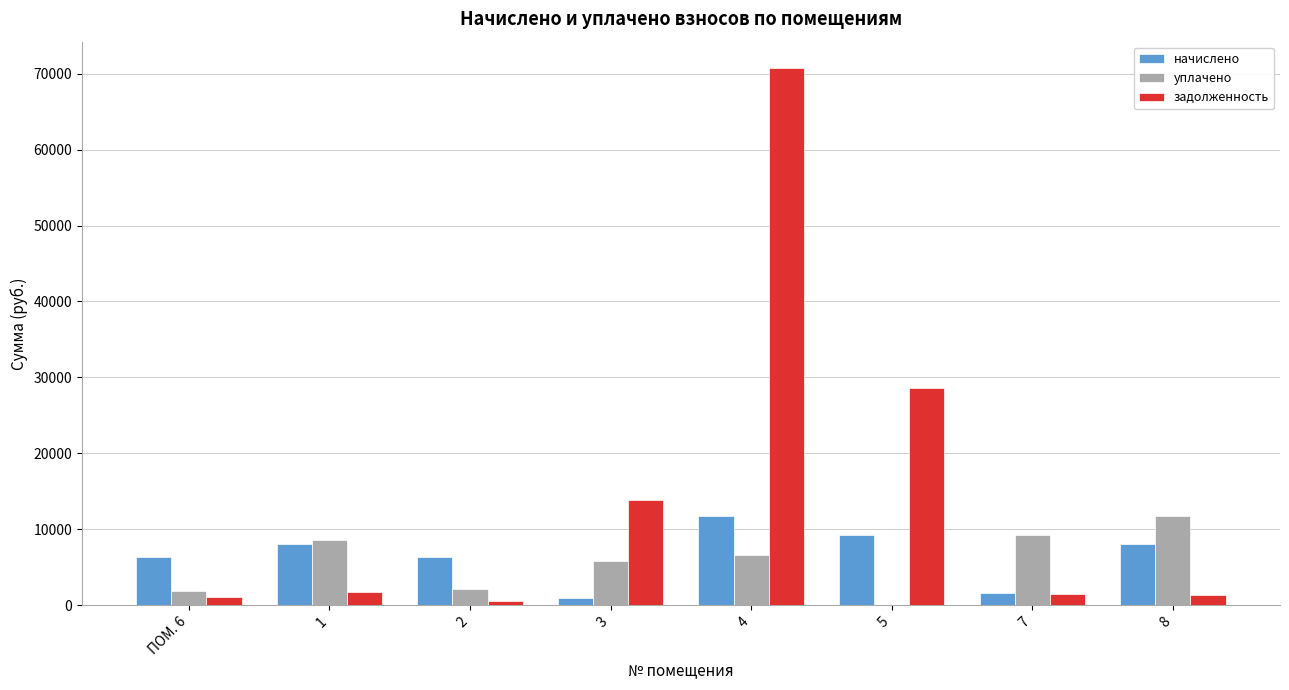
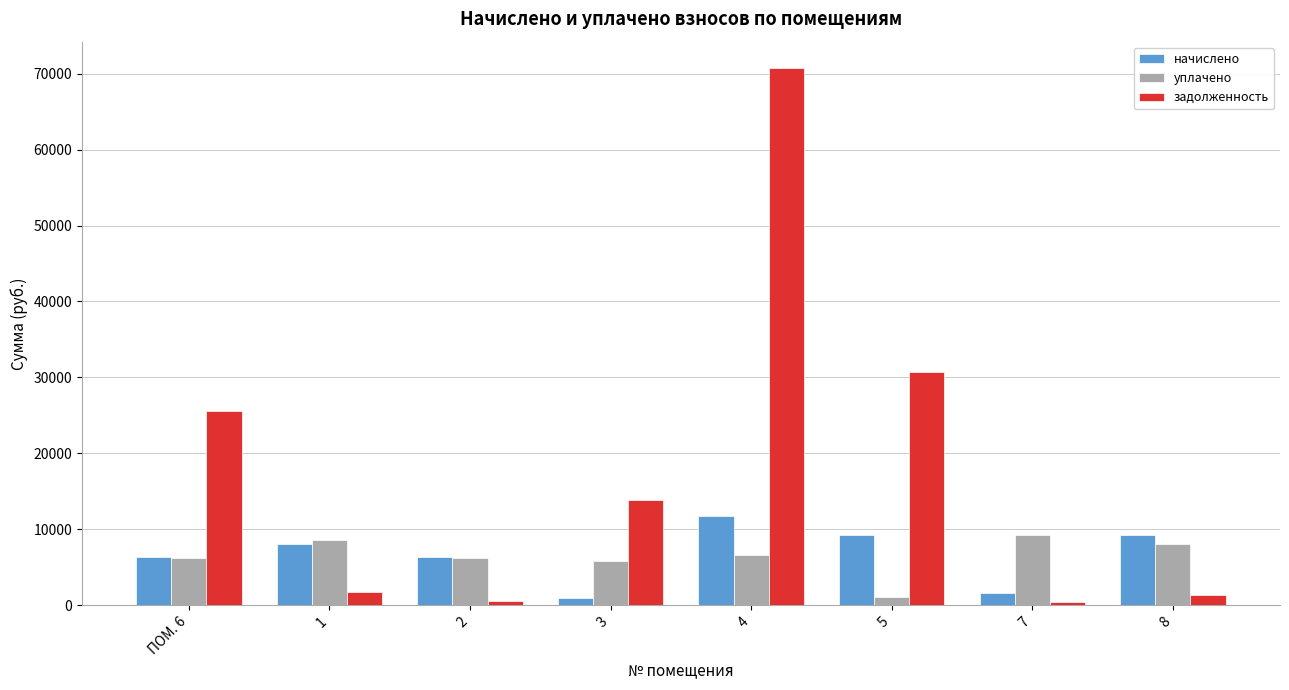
  {
    "начислено": {
      "ПОМ. 6": 6000,
      "1": 8000,
      "2": 6000,
      "3": 1000,
      "4": 12000,
      "5": 9000,
      "7": 2000,
-     "8": 8000
+     "8": 9000
    },
    "уплачено": {
-     "ПОМ. 6": 2000,
+     "ПОМ. 6": 6000,
      "1": 9000,
-     "2": 2000,
+     "2": 6000,
      "3": 6000,
      "4": 7000,
-     "5": 0,
+     "5": 1000,
      "7": 9000,
-     "8": 12000
+     "8": 8000
    },
    "задолженность": {
-     "ПОМ. 6": 1000,
+     "ПОМ. 6": 26000,
      "1": 2000,
      "2": 1000,
      "3": 14000,
      "4": 71000,
-     "5": 29000,
-     "7": 1000,
+     "5": 31000,
+     "7": 0,
      "8": 1000
    }
  }
